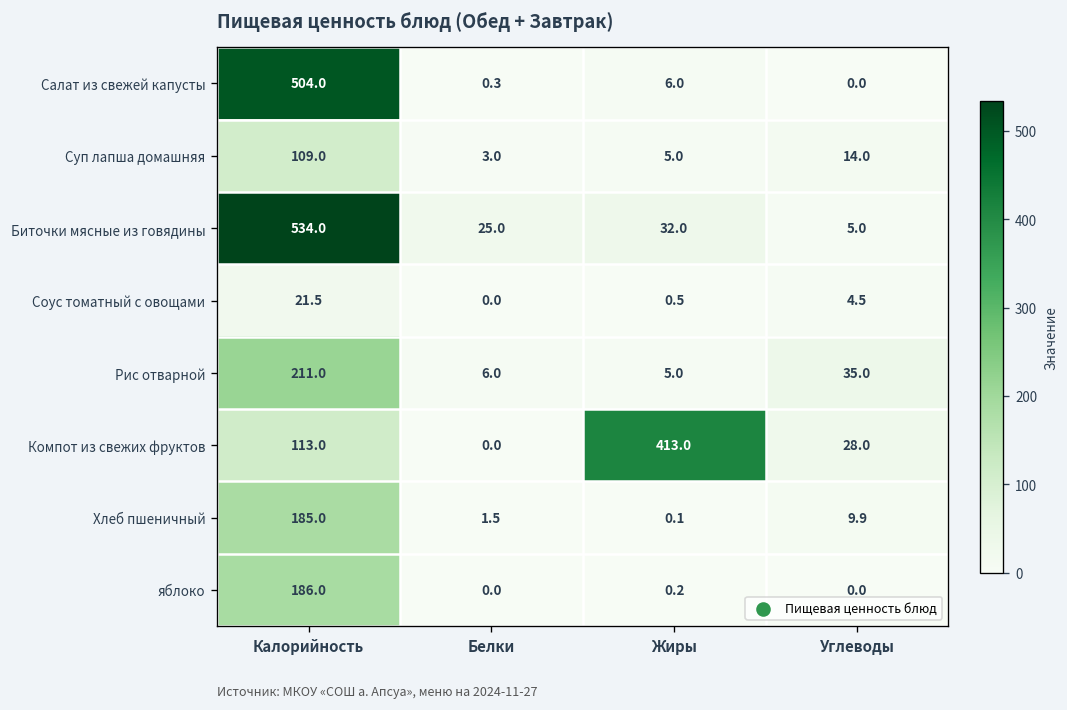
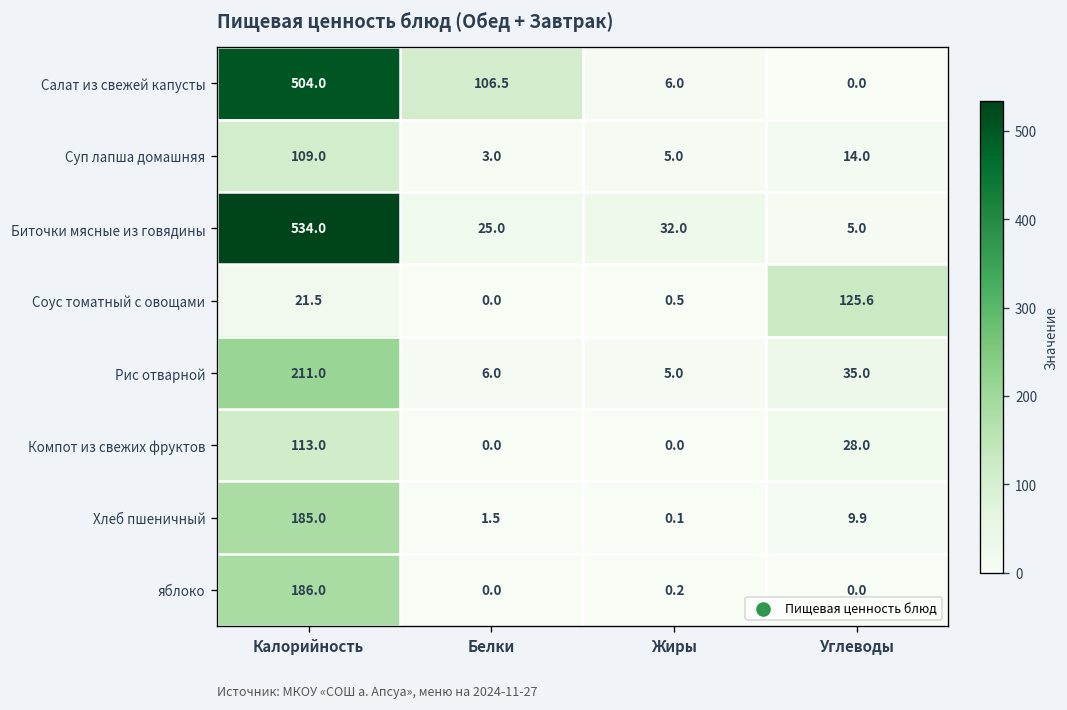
  {
    "Салат из свежей капусты": {
      "Калорийность": 504.0,
-     "Белки": 0.3,
+     "Белки": 106.5,
      "Жиры": 6.0,
      "Углеводы": 0.0
    },
    "Суп лапша домашняя": {
      "Калорийность": 109.0,
      "Белки": 3.0,
      "Жиры": 5.0,
      "Углеводы": 14.0
    },
    "Биточки мясные из говядины": {
      "Калорийность": 534.0,
      "Белки": 25.0,
      "Жиры": 32.0,
      "Углеводы": 5.0
    },
    "Соус томатный с овощами": {
      "Калорийность": 21.5,
      "Белки": 0.0,
      "Жиры": 0.5,
-     "Углеводы": 4.5
+     "Углеводы": 125.6
    },
    "Рис отварной": {
      "Калорийность": 211.0,
      "Белки": 6.0,
      "Жиры": 5.0,
      "Углеводы": 35.0
    },
    "Компот из свежих фруктов": {
      "Калорийность": 113.0,
      "Белки": 0.0,
-     "Жиры": 413.0,
+     "Жиры": 0.0,
      "Углеводы": 28.0
    },
    "Хлеб пшеничный": {
      "Калорийность": 185.0,
      "Белки": 1.5,
      "Жиры": 0.1,
      "Углеводы": 9.9
    },
    "яблоко": {
      "Калорийность": 186.0,
      "Белки": 0.0,
      "Жиры": 0.2
    }
  }
